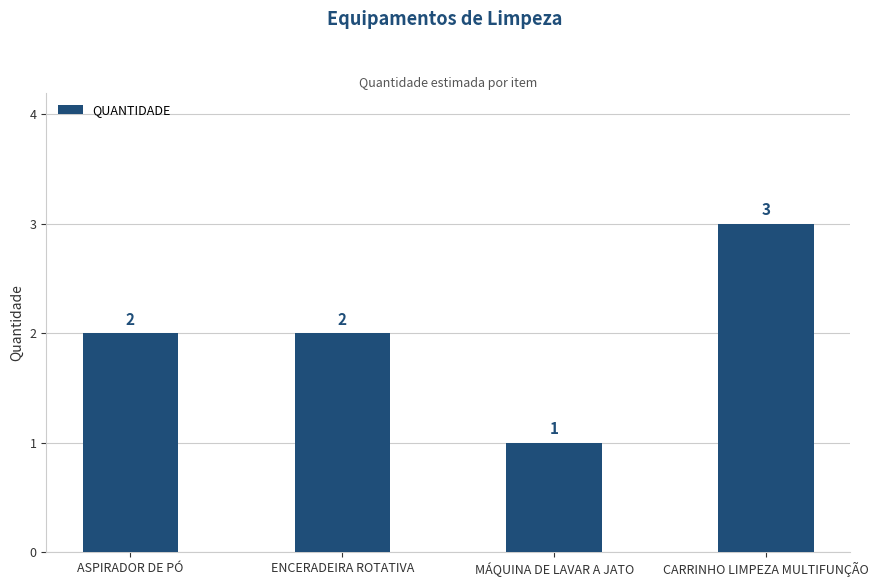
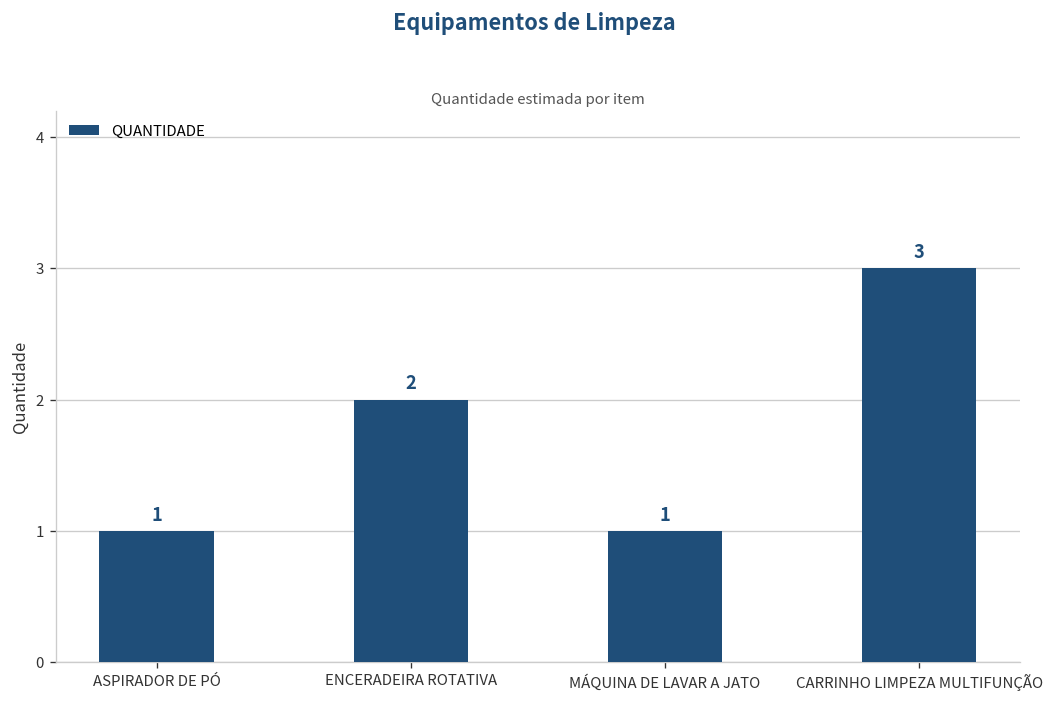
  {
-   "ASPIRADOR DE PÓ": 2,
+   "ASPIRADOR DE PÓ": 1,
    "ENCERADEIRA ROTATIVA": 2,
    "MÁQUINA DE LAVAR A JATO": 1,
    "CARRINHO LIMPEZA MULTIFUNÇÃO": 3
  }
